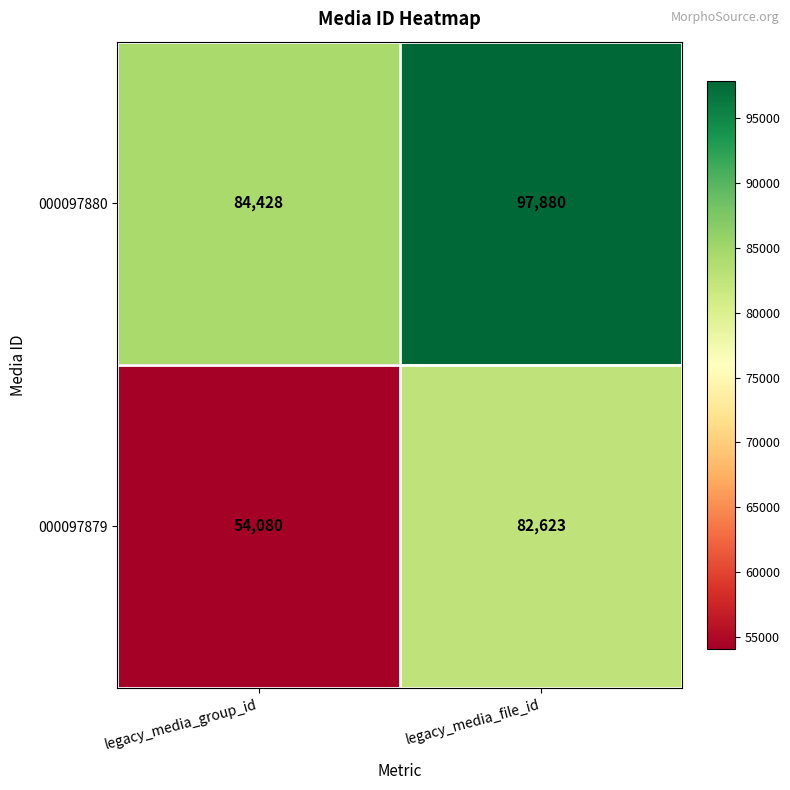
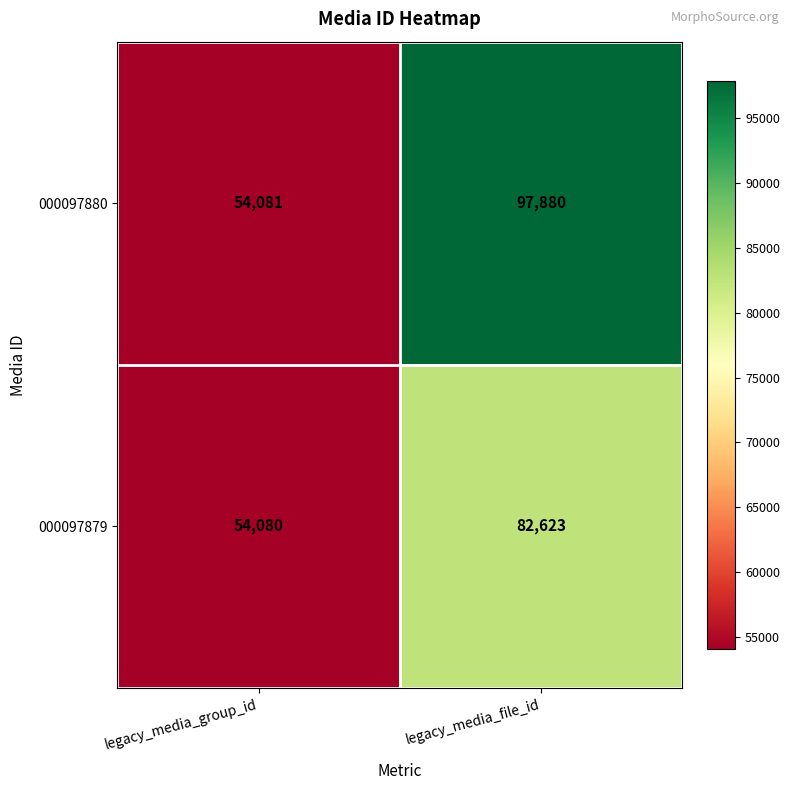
  {
    "000097880": {
-     "legacy_media_group_id": "84,428",
+     "legacy_media_group_id": "54,081",
      "legacy_media_file_id": "97,880"
    },
    "000097879": {
      "legacy_media_group_id": "54,080",
      "legacy_media_file_id": "82,623"
    }
  }
